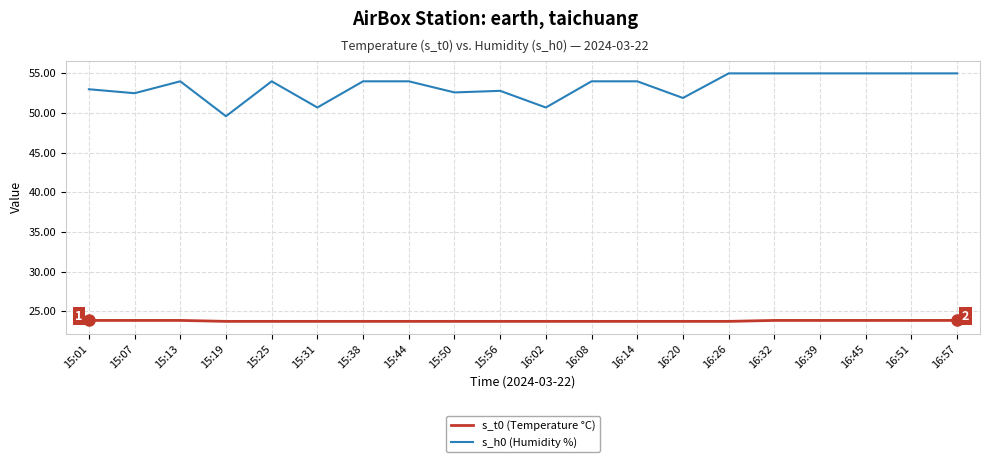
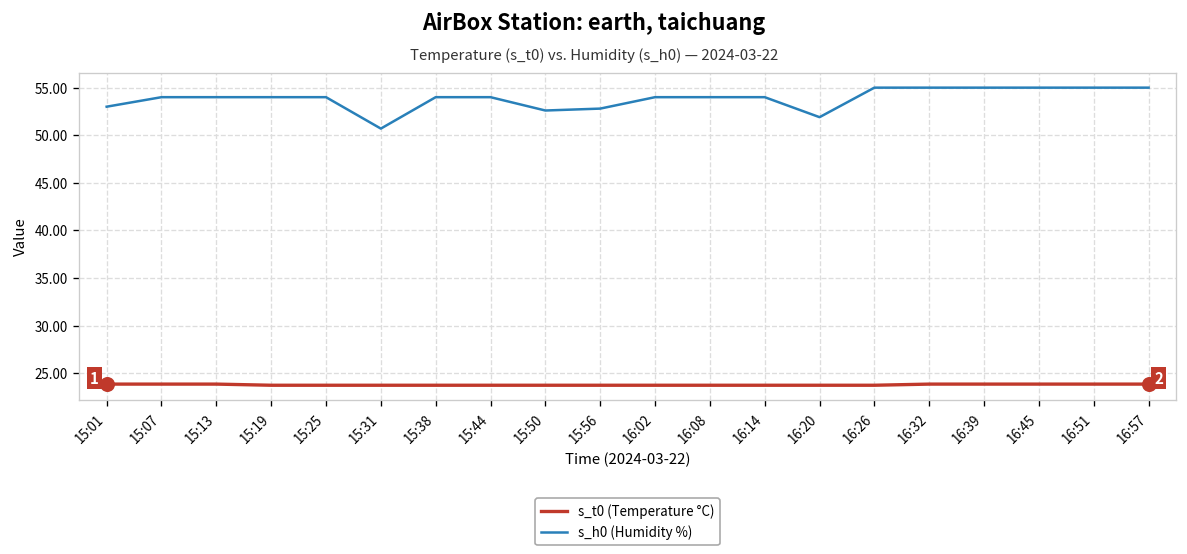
  {
    "s_h0 (Humidity %)": {
      "15:01": 53,
-     "15:07": 53,
+     "15:07": 54,
      "15:13": 54,
-     "15:19": 50,
+     "15:19": 54,
      "15:25": 54,
      "15:31": 51,
      "15:38": 54,
      "15:44": 54,
      "15:50": 53,
      "15:56": 53,
-     "16:02": 51,
+     "16:02": 54,
      "16:08": 54,
      "16:14": 54,
      "16:20": 52,
      "16:26": 55,
      "16:32": 55,
      "16:39": 55,
      "16:45": 55,
      "16:51": 55,
      "16:57": 55
    }
  }
